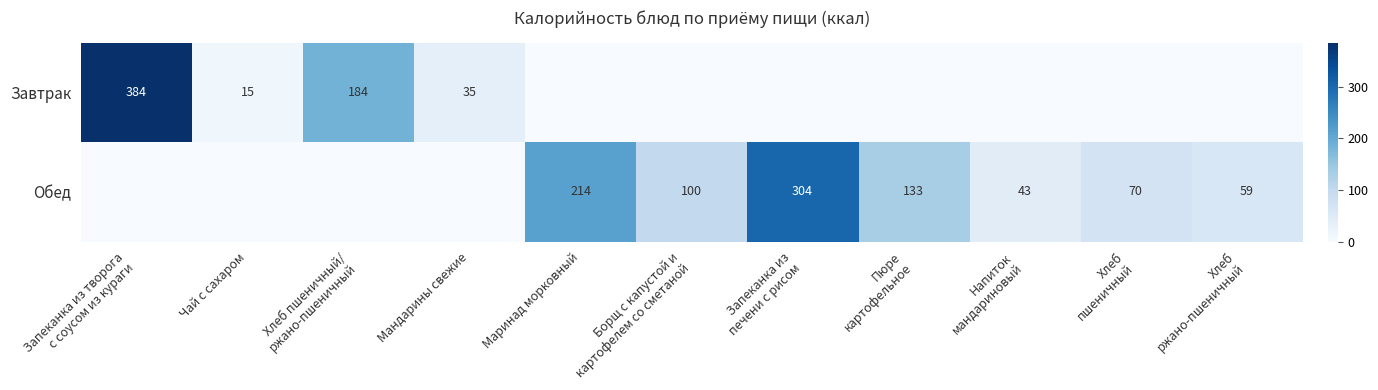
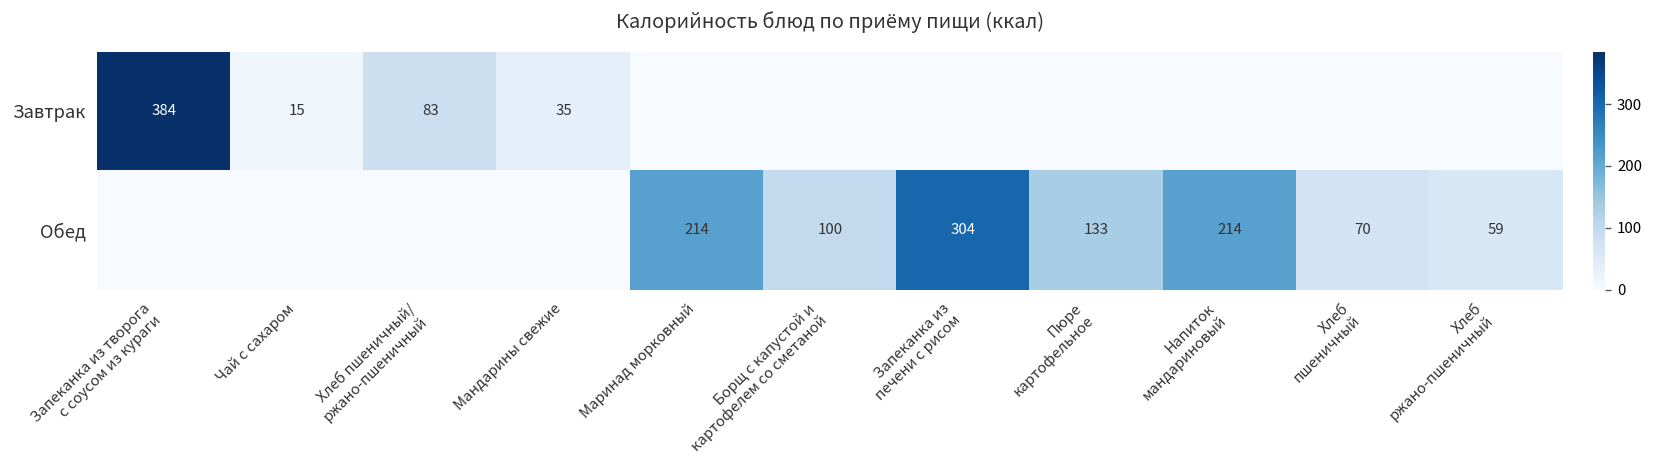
  {
    "Завтрак": {
      "Запеканка из творога с соусом из кураги": 384,
      "Чай с сахаром": 15,
-     "Хлеб пшеничный/ ржано-пшеничный": 184,
+     "Хлеб пшеничный/ ржано-пшеничный": 83,
      "Мандарины свежие": 35
    },
    "Обед": {
      "Маринад морковный": 214,
      "Борщ с капустой и картофелем со сметаной": 100,
      "Запеканка из печени с рисом": 304,
      "Пюре картофельное": 133,
-     "Напиток мандариновый": 43,
+     "Напиток мандариновый": 214,
      "Хлеб пшеничный": 70,
      "Хлеб ржано-пшеничный": 59
    }
  }
